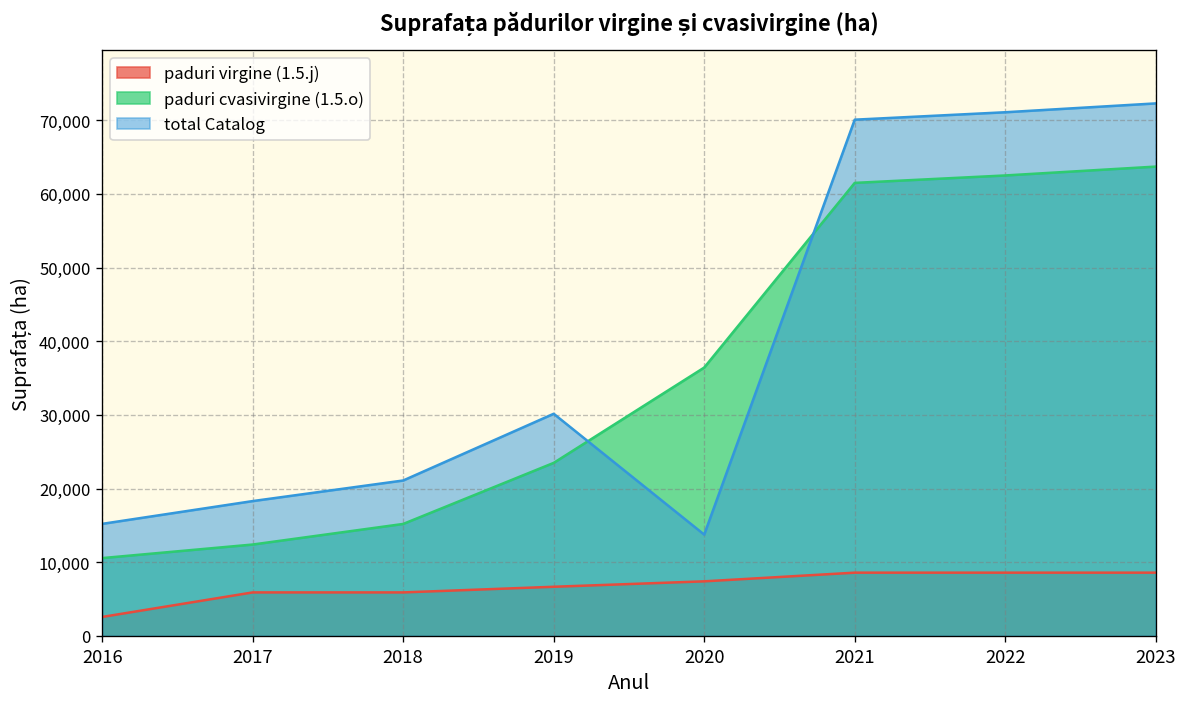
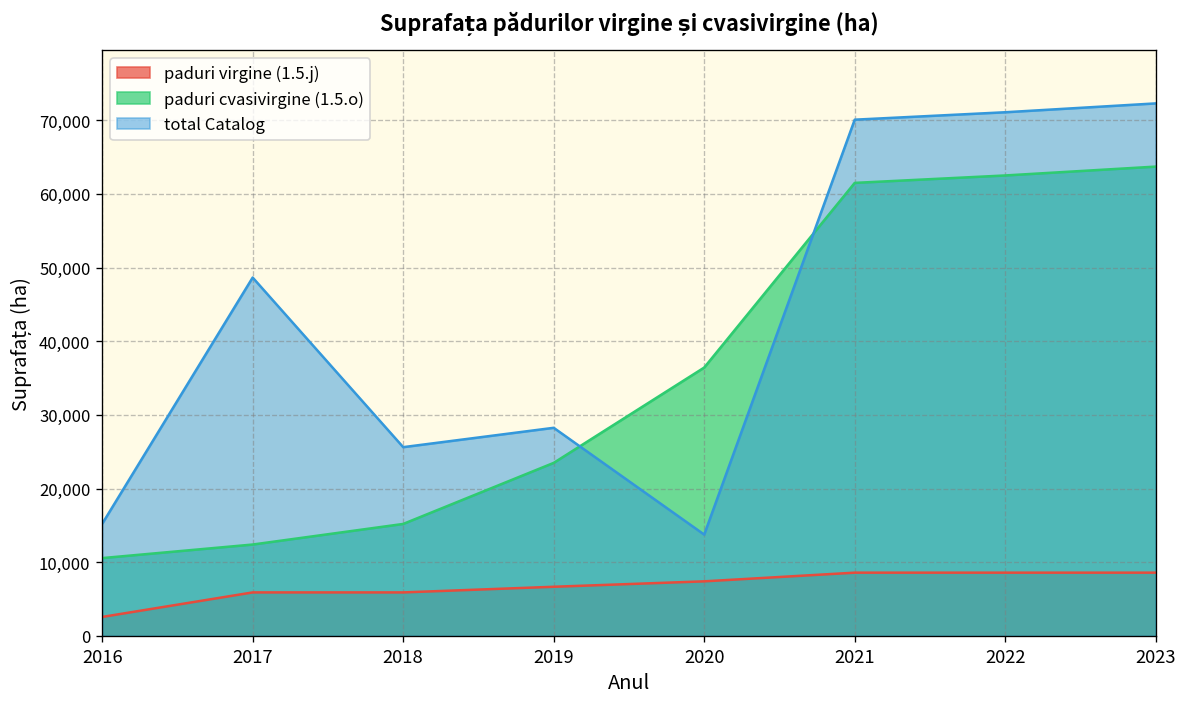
  {
    "paduri virgine (1.5.j)": {
      "2016": "3,000",
      "2017": "6,000",
      "2018": "6,000",
      "2019": "7,000",
      "2020": "7,000",
      "2021": "9,000",
      "2022": "9,000",
      "2023": "9,000"
    },
    "paduri cvasivirgine (1.5.o)": {
      "2016": "11,000",
      "2017": "12,000",
      "2018": "15,000",
      "2019": "23,000",
      "2020": "36,000",
      "2021": "61,000",
      "2022": "62,000",
      "2023": "64,000"
    },
    "total Catalog": {
      "2016": "15,000",
-     "2017": "18,000",
-     "2018": "21,000",
-     "2019": "30,000",
+     "2017": "49,000",
+     "2018": "26,000",
+     "2019": "28,000",
      "2020": "14,000",
      "2021": "70,000",
      "2022": "71,000",
      "2023": "72,000"
    }
  }
